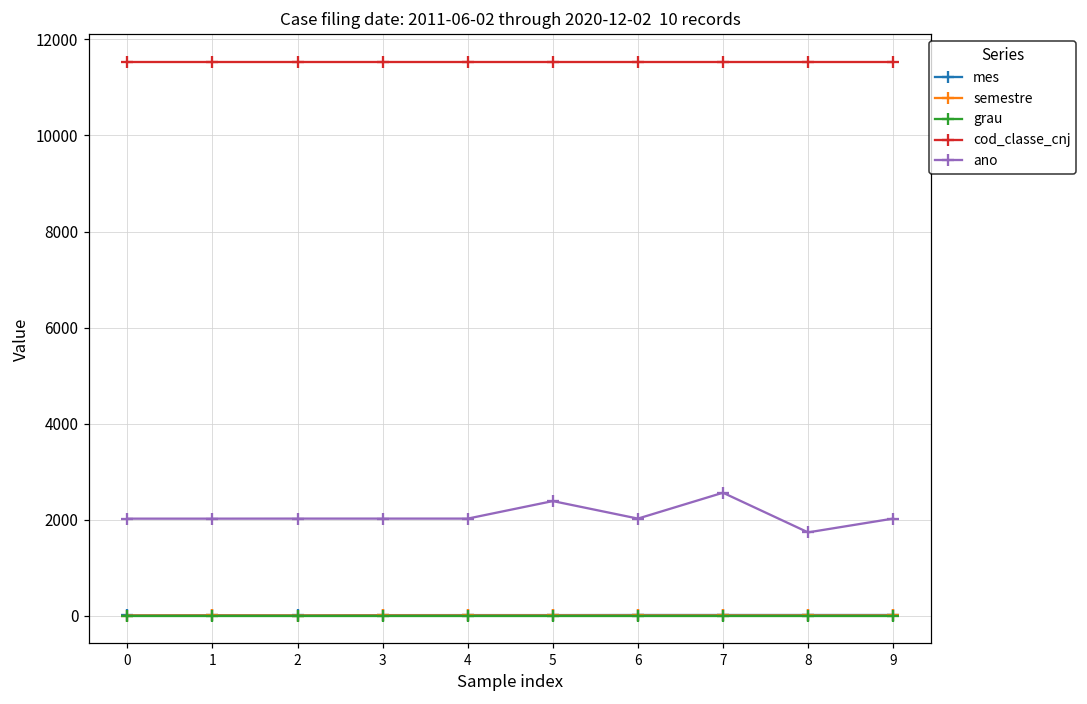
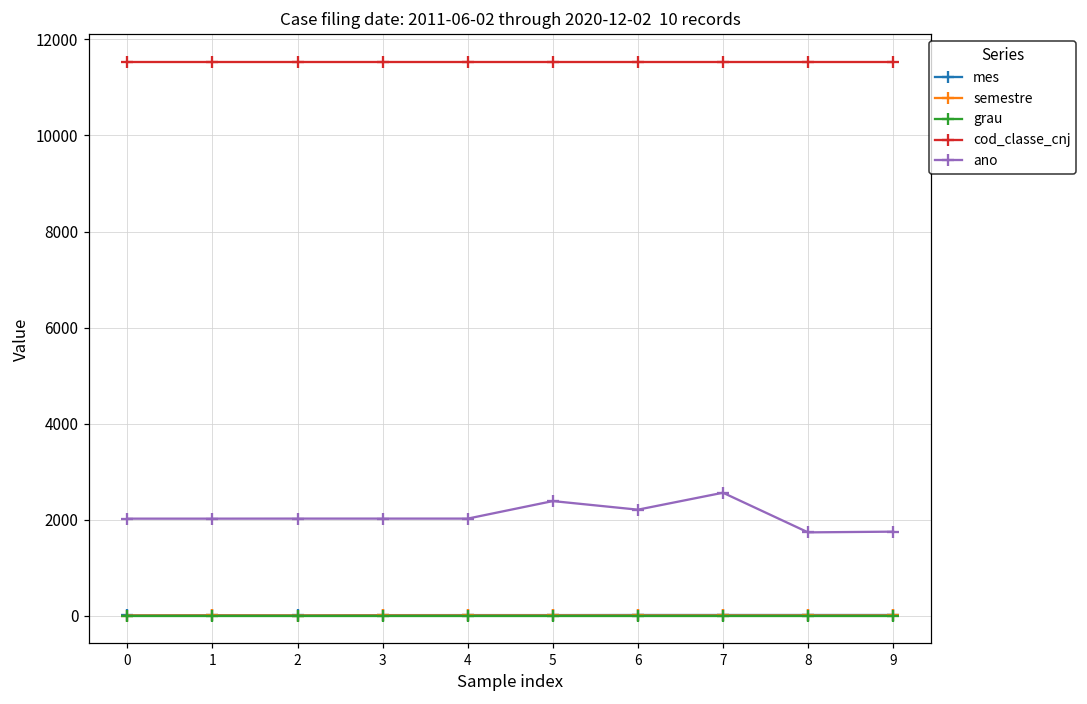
  {
    "cod_classe_cnj": {
      "0": 11500,
      "1": 11500,
      "2": 11500,
      "3": 11500,
      "4": 11500,
      "5": 11500,
      "6": 11500,
      "7": 11500,
      "8": 11500,
      "9": 11500
    },
    "ano": {
      "0": 2000,
      "1": 2000,
      "2": 2000,
      "3": 2000,
      "4": 2000,
      "5": 2400,
-     "6": 2000,
+     "6": 2200,
      "7": 2600,
      "8": 1700,
-     "9": 2000
+     "9": 1700
    }
  }
